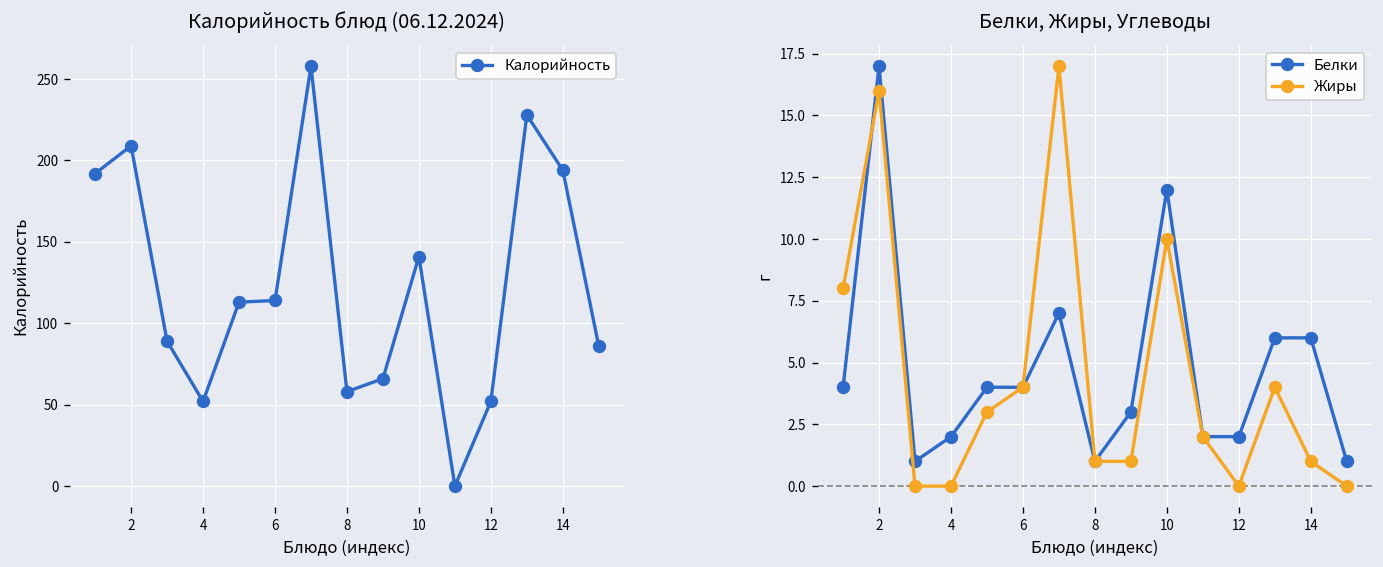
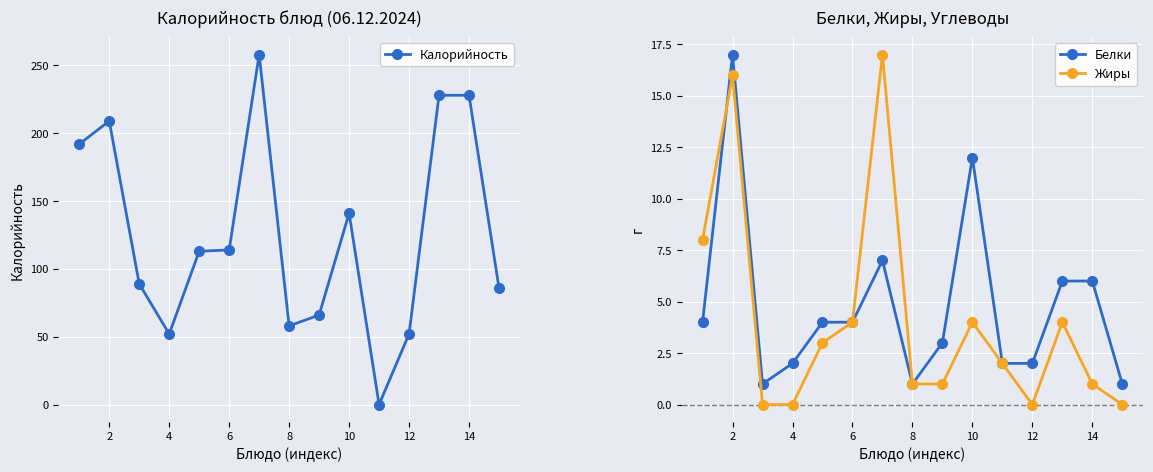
  {
    "Калорийность блюд (06.12.2024)": {
      "2": 209,
      "4": 52,
      "6": 114,
      "8": 58,
      "10": 141,
      "12": 52,
-     "14": 194
+     "14": 228
    },
    "Белки, Жиры, Углеводы": {
      "Белки": {
        "2": 17,
        "4": 2,
        "10": 12,
        "12": 2,
        "14": 6
      },
      "Жиры": {
        "2": 16,
        "4": 0,
-       "10": 10,
+       "10": 4,
        "12": 0,
        "14": 1
      }
    }
  }
